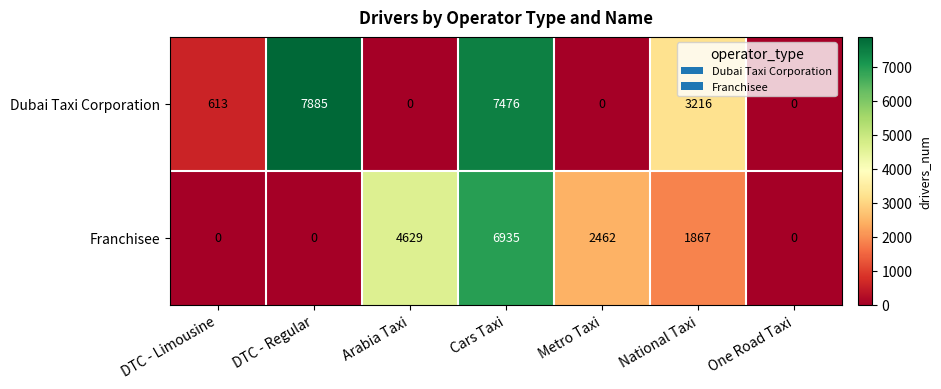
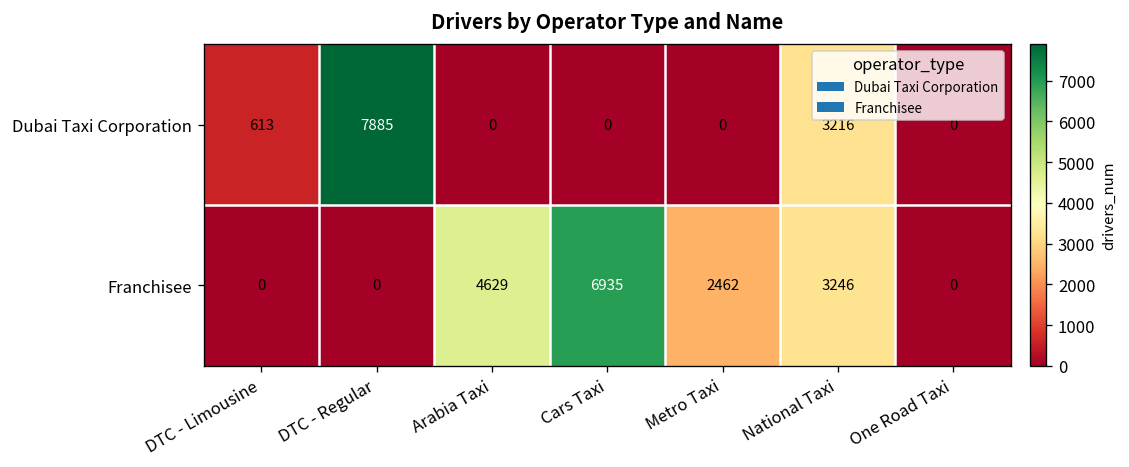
  {
    "Dubai Taxi Corporation": {
      "DTC - Limousine": 613,
      "DTC - Regular": 7885,
      "Arabia Taxi": 0,
-     "Cars Taxi": 7476,
+     "Cars Taxi": 0,
      "Metro Taxi": 0,
      "National Taxi": 3216,
      "One Road Taxi": 0
    },
    "Franchisee": {
      "DTC - Limousine": 0,
      "DTC - Regular": 0,
      "Arabia Taxi": 4629,
      "Cars Taxi": 6935,
      "Metro Taxi": 2462,
-     "National Taxi": 1867,
+     "National Taxi": 3246,
      "One Road Taxi": 0
    }
  }
